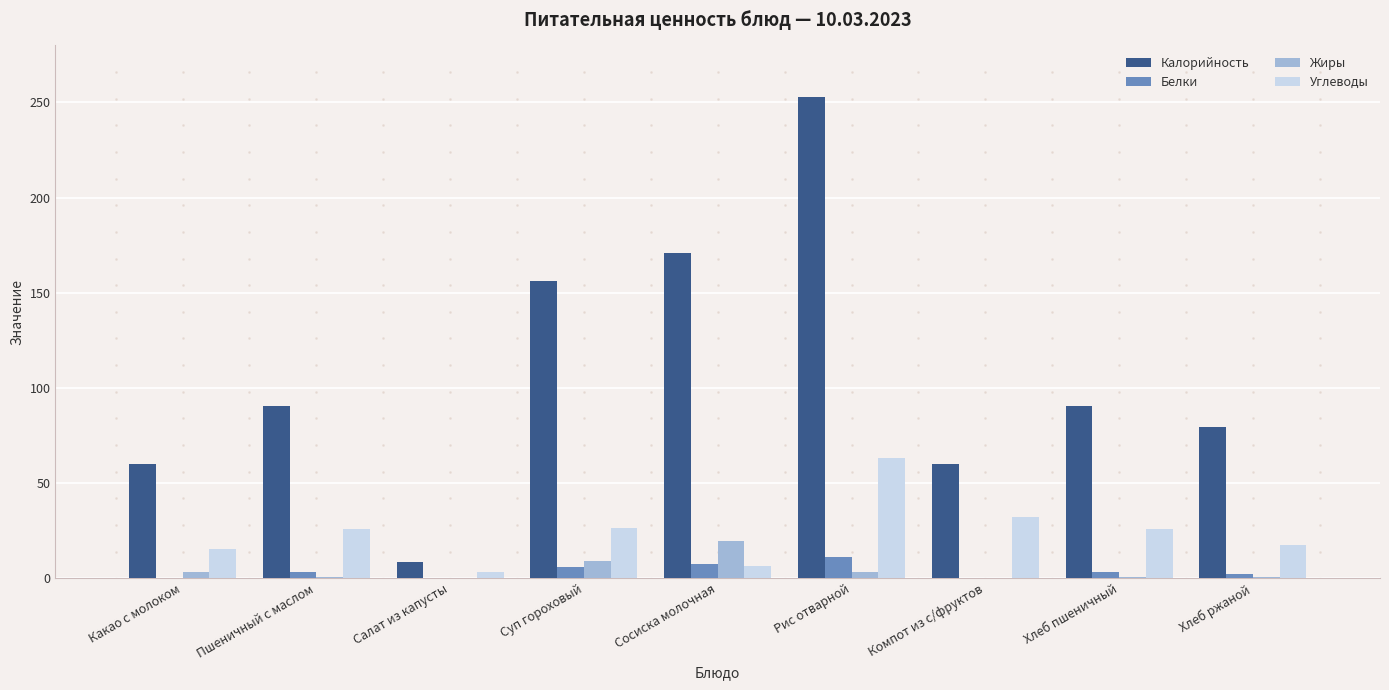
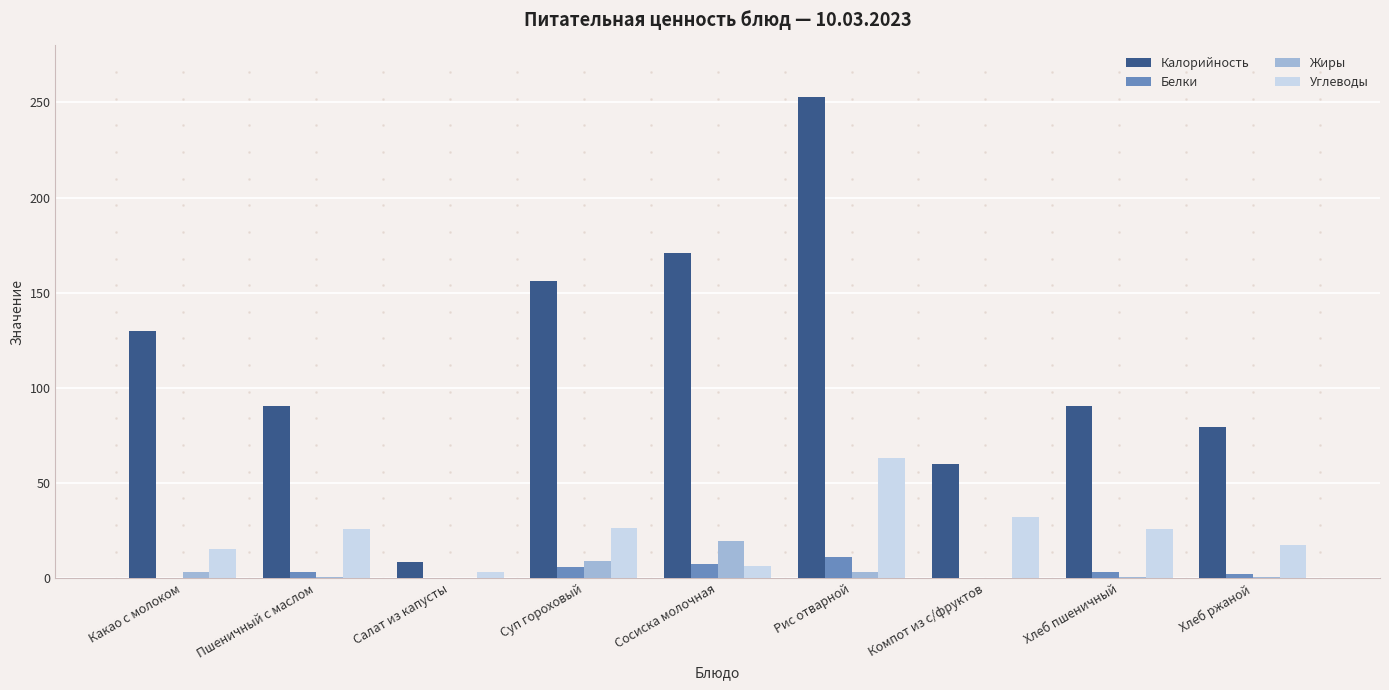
  {
    "Калорийность": {
-     "Какао с молоком": 60,
+     "Какао с молоком": 130,
      "Пшеничный с маслом": 90,
      "Салат из капусты": 8,
      "Суп гороховый": 156,
      "Сосиска молочная": 171,
      "Рис отварной": 253,
      "Компот из с/фруктов": 60,
      "Хлеб пшеничный": 90,
      "Хлеб ржаной": 80
    },
    "Белки": {
      "Пшеничный с маслом": 3,
      "Суп гороховый": 6,
      "Сосиска молочная": 7,
      "Рис отварной": 11,
      "Компот из с/фруктов": 0,
      "Хлеб пшеничный": 3,
      "Хлеб ржаной": 2
    }
  }
